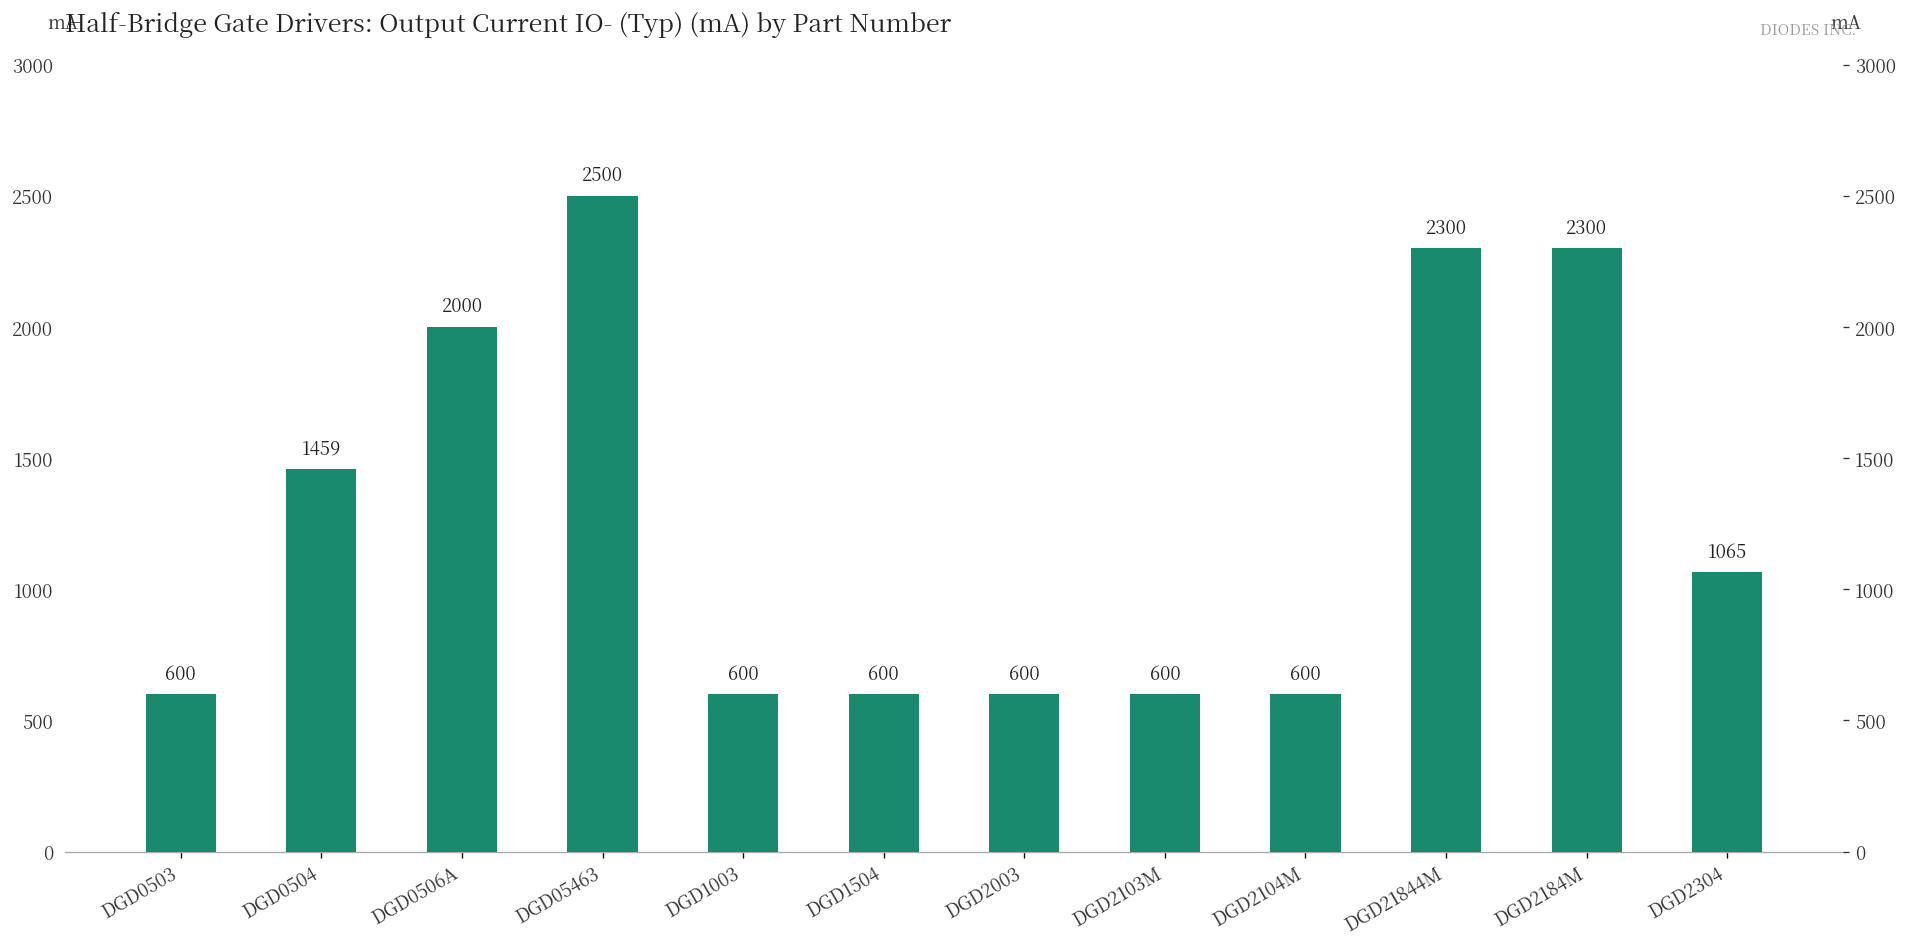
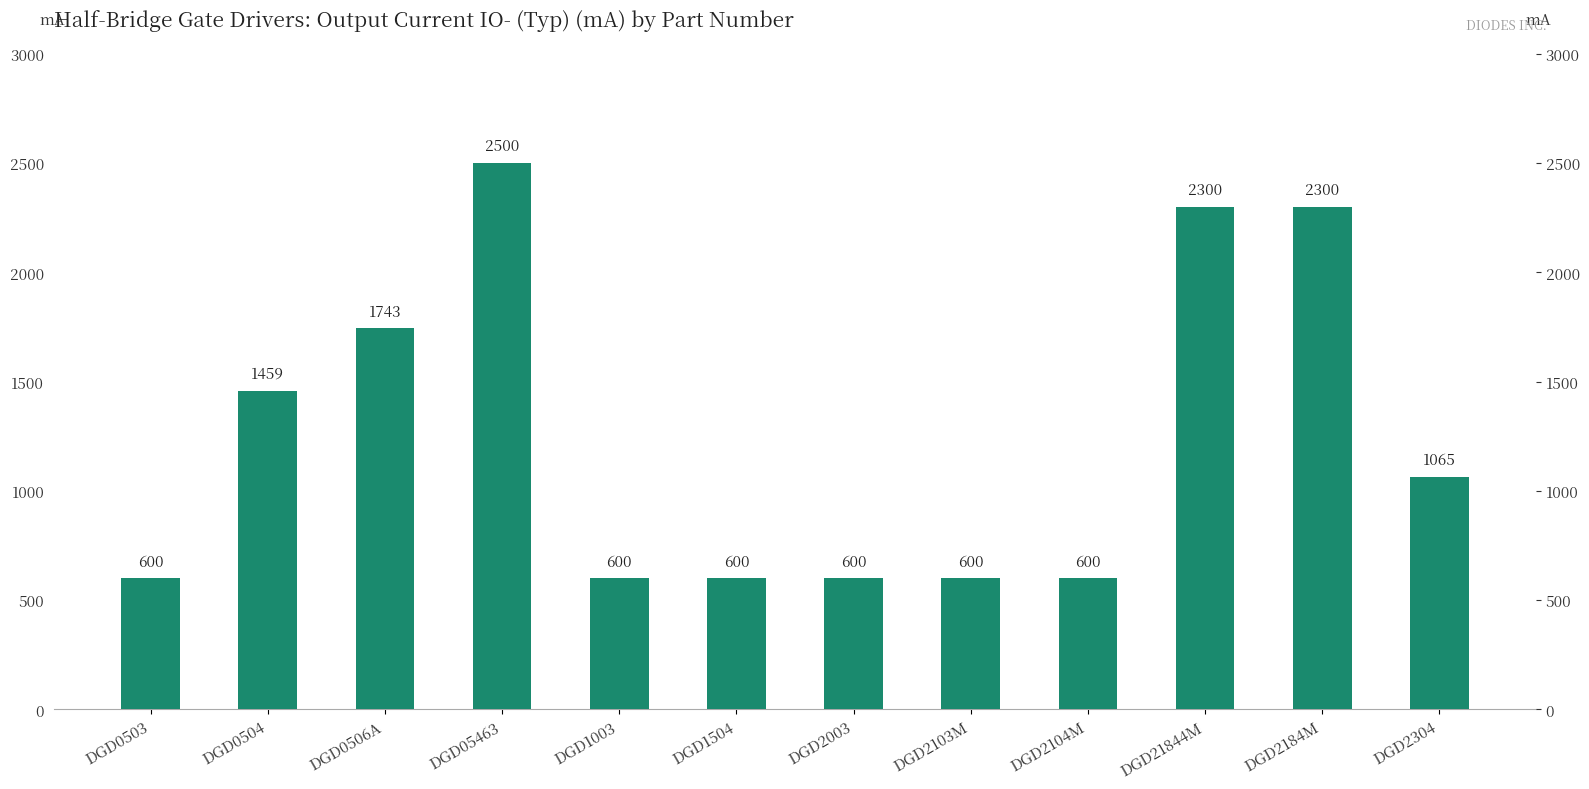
  {
    "DGD0503": 600,
    "DGD0504": 1459,
-   "DGD0506A": 2000,
+   "DGD0506A": 1743,
    "DGD05463": 2500,
    "DGD1003": 600,
    "DGD1504": 600,
    "DGD2003": 600,
    "DGD2103M": 600,
    "DGD2104M": 600,
    "DGD21844M": 2300,
    "DGD2184M": 2300,
    "DGD2304": 1065
  }
